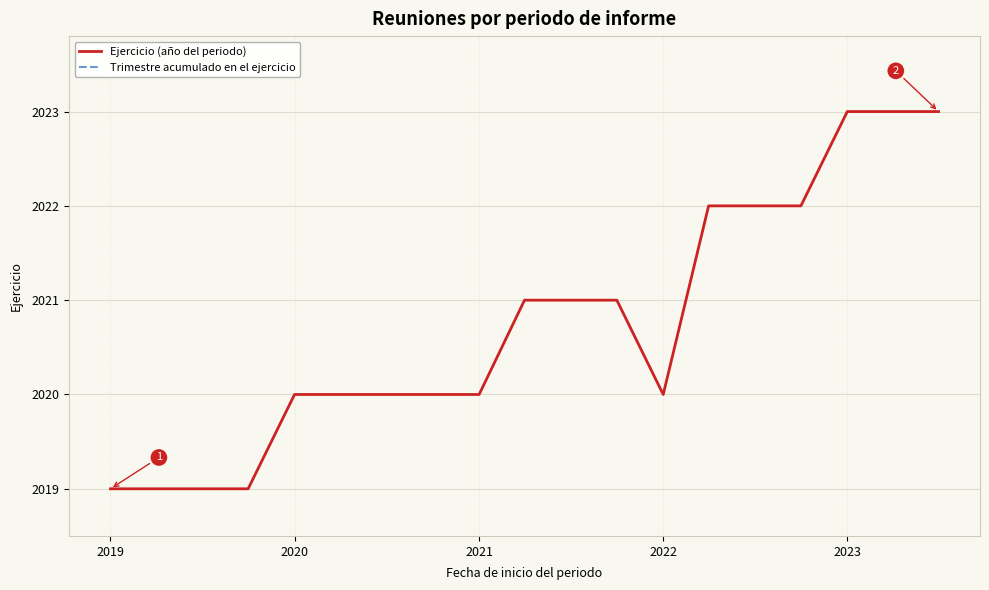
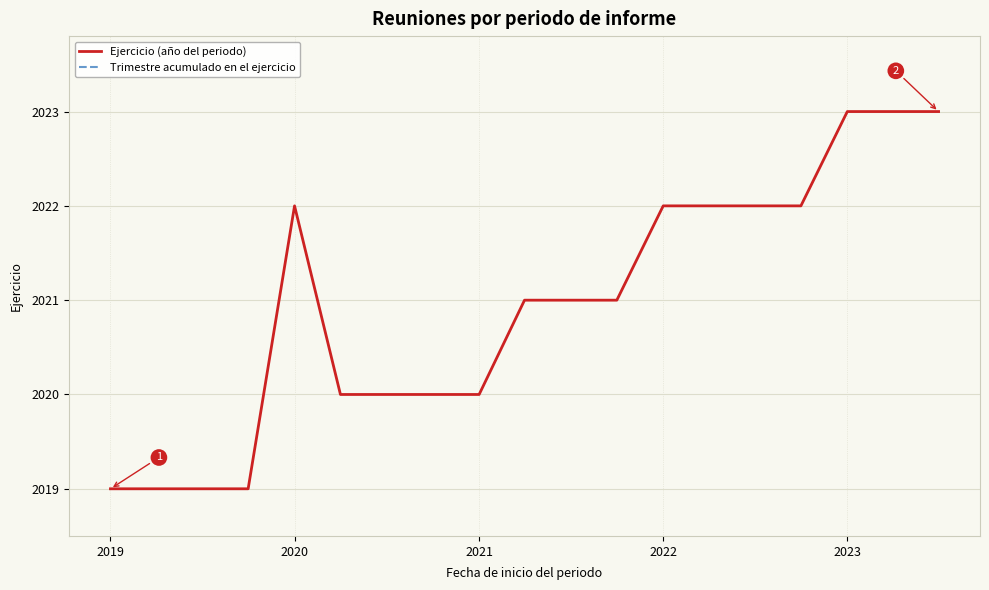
  {
    "Ejercicio (año del periodo)": {
      "2019": 2019,
-     "2020": 2020,
+     "2020": 2022,
      "2021": 2020,
-     "2022": 2020,
+     "2022": 2022,
      "2023": 2023
    }
  }
